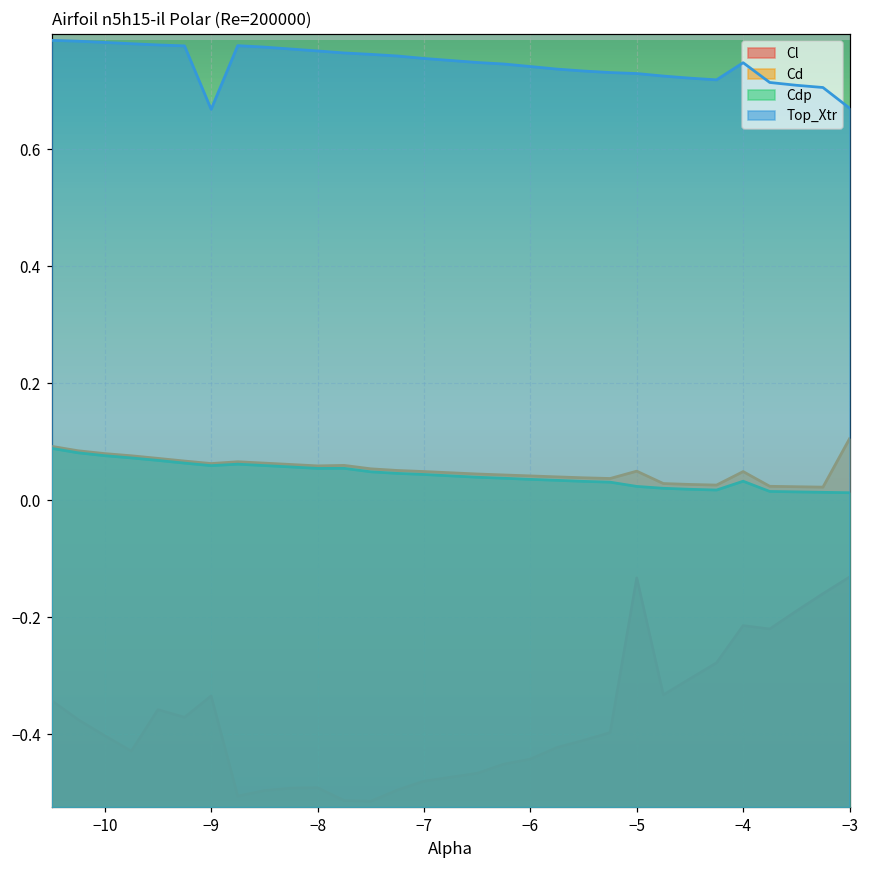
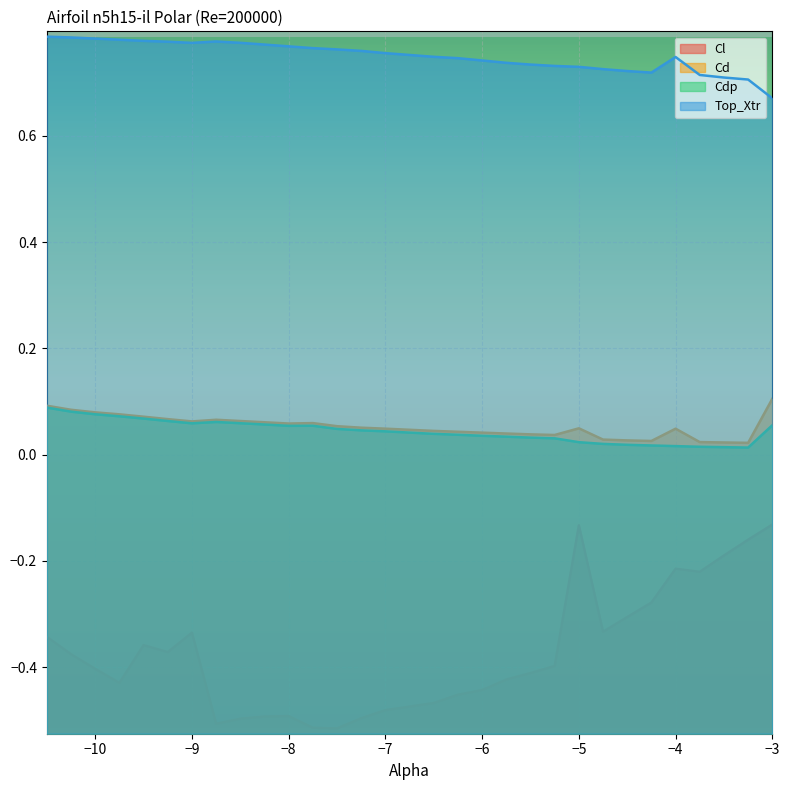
  {
    "Cl": {
      "−10": -0.40,
      "−9": -0.33,
      "−8": -0.49,
      "−7": -0.48,
      "−6": -0.44,
      "−5": -0.13,
      "−4": -0.21,
      "−3": -0.13
    },
    "Cd": {
      "−7": 0.05,
      "−6": 0.04,
      "−5": 0.05,
      "−4": 0.05,
      "−3": 0.11
    },
    "Cdp": {
      "−7": 0.04,
      "−6": 0.04,
      "−5": 0.02,
-     "−4": 0.03,
-     "−3": 0.01
+     "−4": 0.02,
+     "−3": 0.06
    },
    "Top_Xtr": {
      "−10": 0.78,
-     "−9": 0.67,
+     "−9": 0.77,
      "−8": 0.77,
      "−7": 0.76,
      "−6": 0.74,
      "−5": 0.73,
      "−3": 0.67
    }
  }
